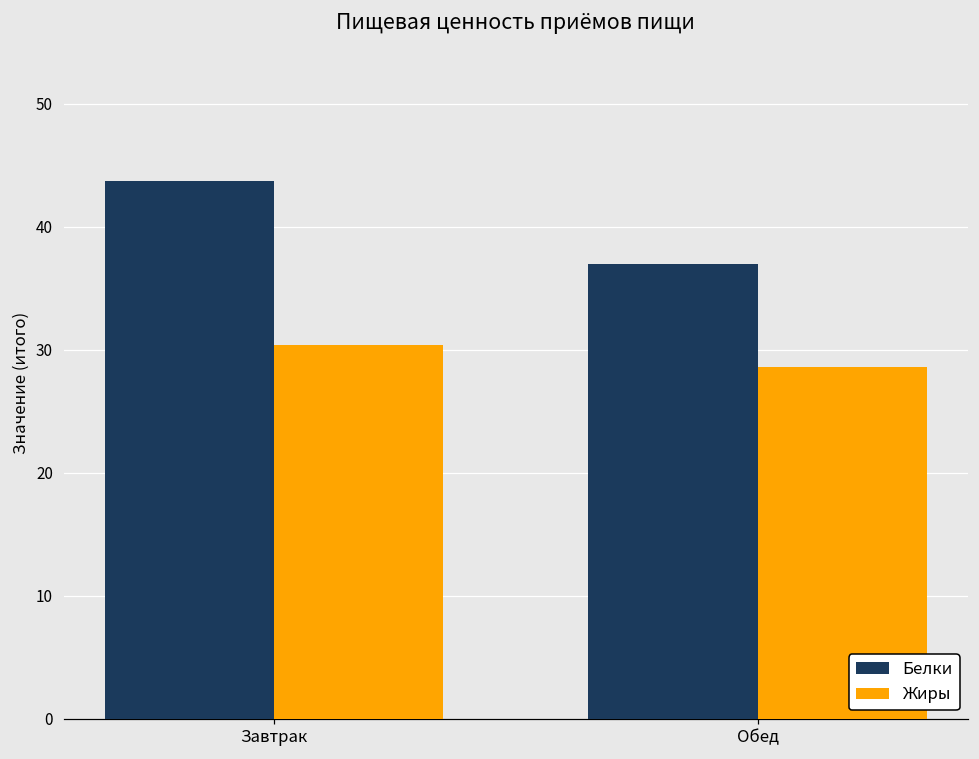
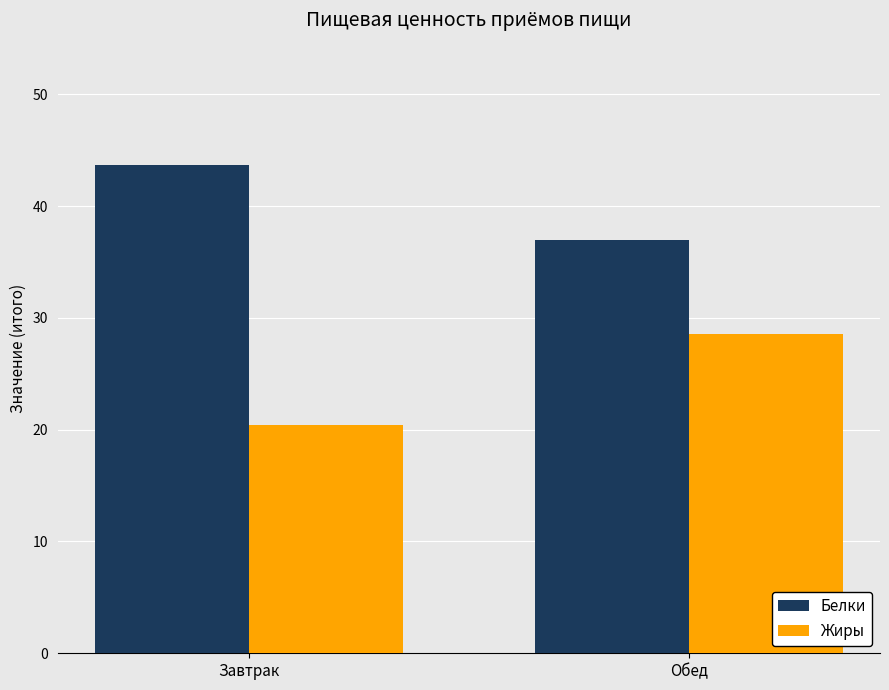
  {
    "Белки": {
      "Завтрак": 43.7,
      "Обед": 37.0
    },
    "Жиры": {
-     "Завтрак": 30.4,
+     "Завтрак": 20.4,
      "Обед": 28.6
    }
  }
